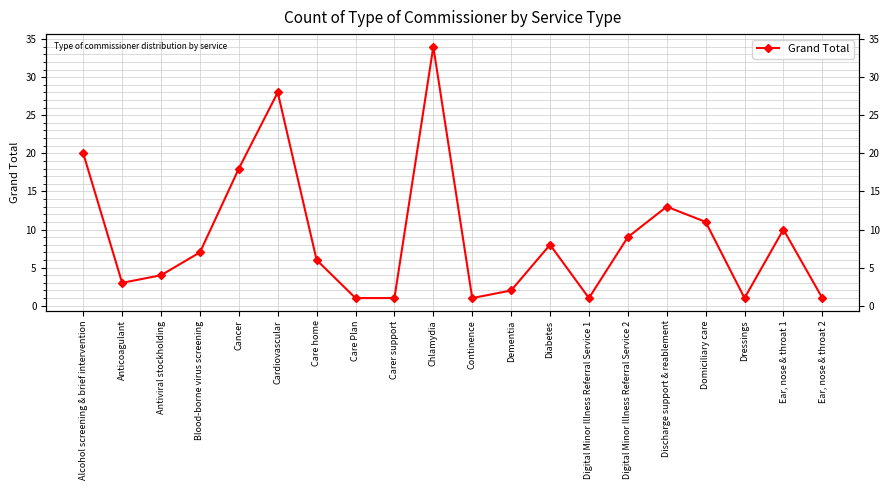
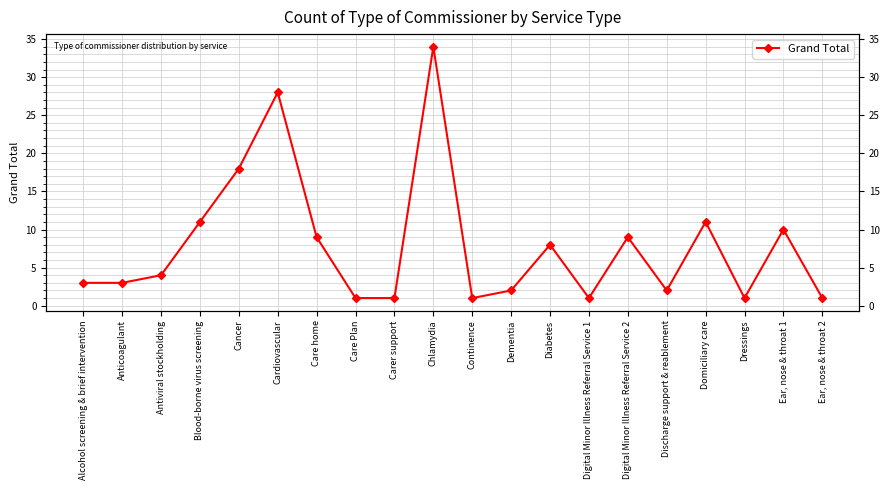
  {
-   "Alcohol screening & brief intervention": 20,
+   "Alcohol screening & brief intervention": 3,
    "Anticoagulant": 3,
    "Antiviral stockholding": 4,
-   "Blood-borne virus screening": 7,
+   "Blood-borne virus screening": 11,
    "Cancer": 18,
    "Cardiovascular": 28,
-   "Care home": 6,
+   "Care home": 9,
    "Care Plan": 1,
    "Carer support": 1,
    "Chlamydia": 34,
    "Continence": 1,
    "Dementia": 2,
    "Diabetes": 8,
    "Digital Minor Illness Referral Service 1": 1,
    "Digital Minor Illness Referral Service 2": 9,
-   "Discharge support & reablement": 13,
+   "Discharge support & reablement": 2,
    "Domiciliary care": 11,
    "Dressings": 1,
    "Ear, nose & throat 1": 10,
    "Ear, nose & throat 2": 1
  }
